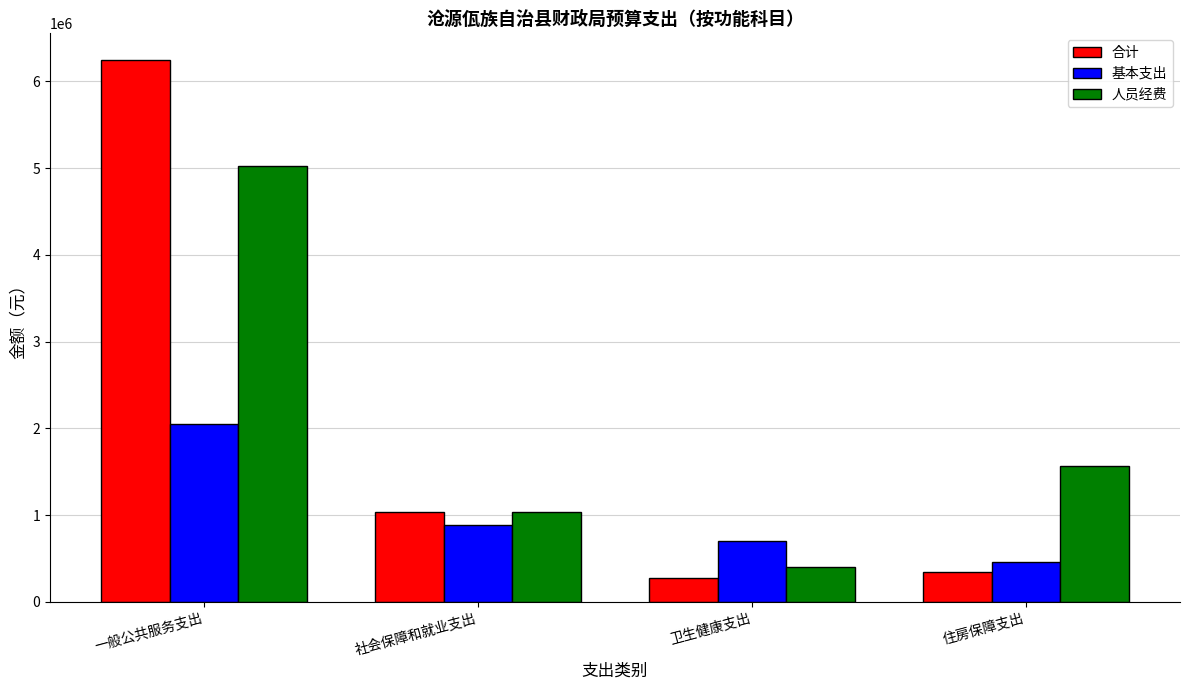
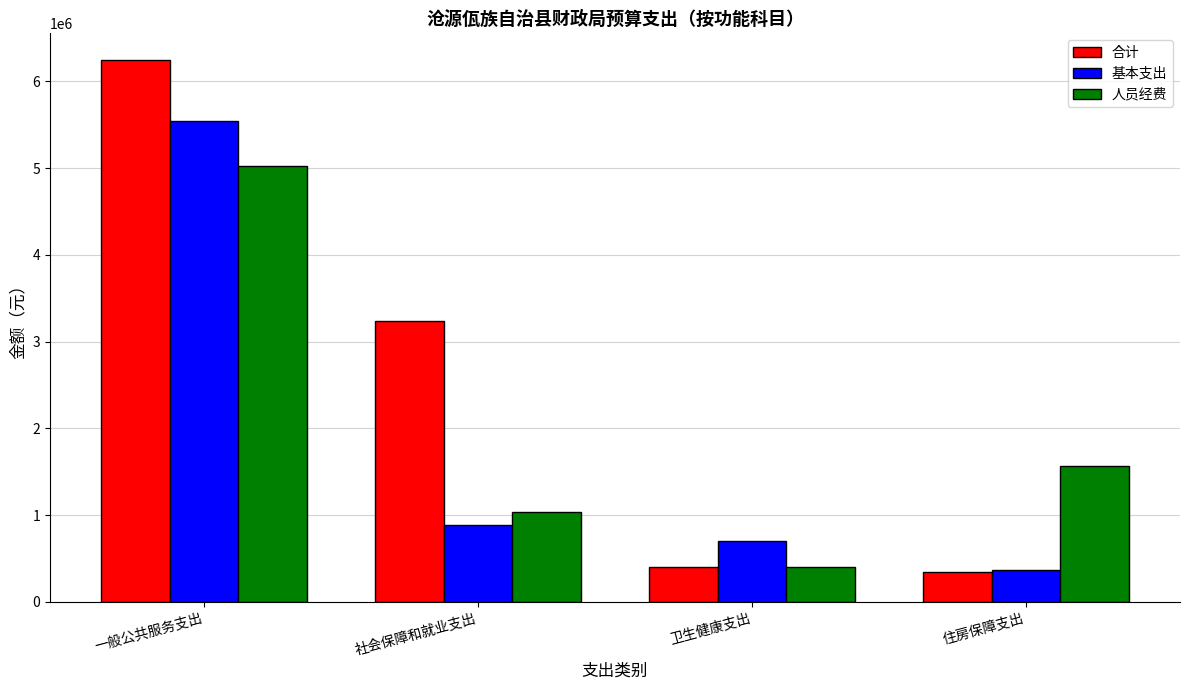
  {
    "合计": {
      "一般公共服务支出": 6200000,
-     "社会保障和就业支出": 1000000,
-     "卫生健康支出": 300000,
+     "社会保障和就业支出": 3200000,
+     "卫生健康支出": 400000,
      "住房保障支出": 300000
    },
    "基本支出": {
-     "一般公共服务支出": 2100000,
+     "一般公共服务支出": 5500000,
      "社会保障和就业支出": 900000,
      "卫生健康支出": 700000,
-     "住房保障支出": 500000
+     "住房保障支出": 400000
    },
    "人员经费": {
      "一般公共服务支出": 5000000,
      "社会保障和就业支出": 1000000,
      "卫生健康支出": 400000,
      "住房保障支出": 1600000
    }
  }
